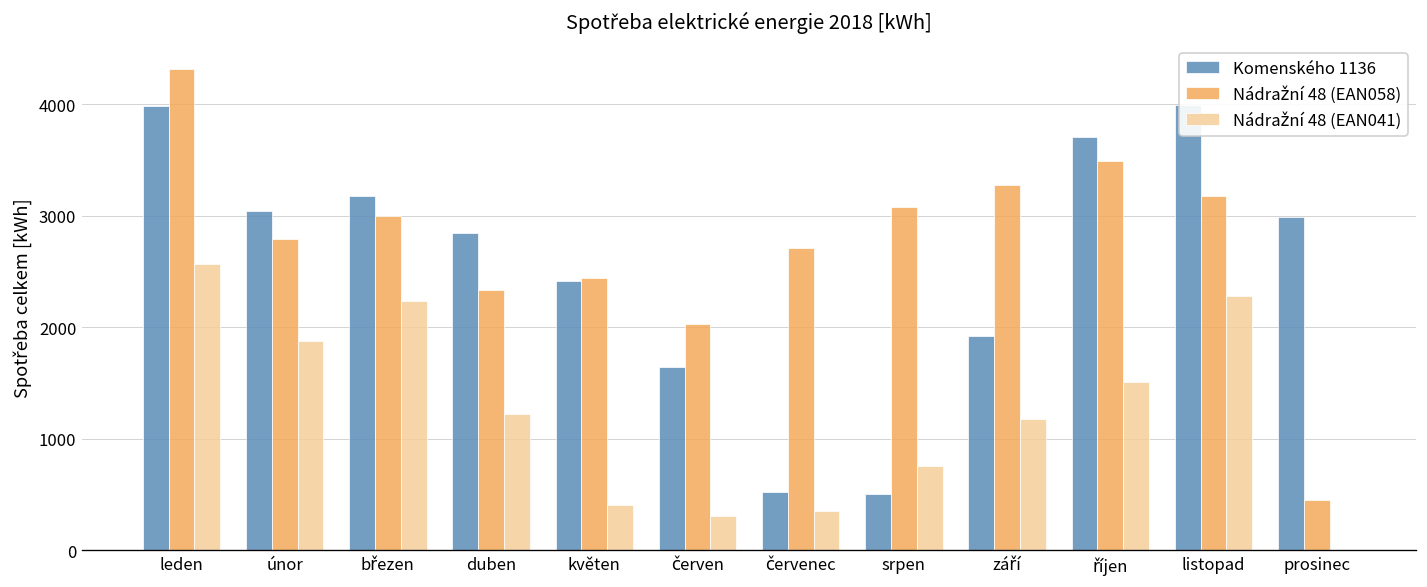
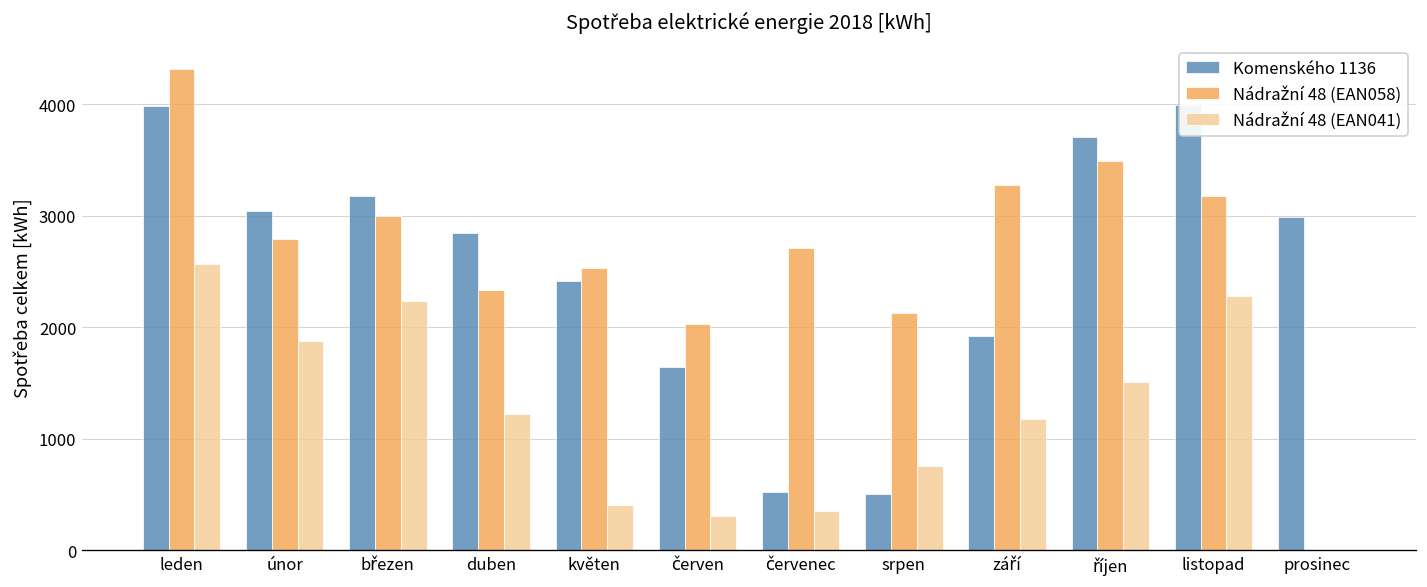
  {
    "Komenského 1136": {
      "leden": 4000,
      "únor": 3000,
      "březen": 3200,
      "duben": 2800,
      "květen": 2400,
      "červen": 1600,
      "červenec": 500,
      "srpen": 500,
      "září": 1900,
      "říjen": 3700,
      "prosinec": 3000
    },
    "Nádražní 48 (EAN058)": {
      "leden": 4300,
      "únor": 2800,
      "březen": 3000,
      "duben": 2300,
-     "květen": 2400,
+     "květen": 2500,
      "červen": 2000,
      "červenec": 2700,
-     "srpen": 3100,
+     "srpen": 2100,
      "září": 3300,
      "říjen": 3500,
      "listopad": 3200,
-     "prosinec": 500
+     "prosinec": 0
    },
    "Nádražní 48 (EAN041)": {
      "leden": 2600,
      "únor": 1900,
      "březen": 2200,
      "duben": 1200,
      "květen": 400,
      "červen": 300,
      "červenec": 300,
      "srpen": 800,
      "září": 1200,
      "říjen": 1500,
      "listopad": 2300,
      "prosinec": 0
    }
  }
